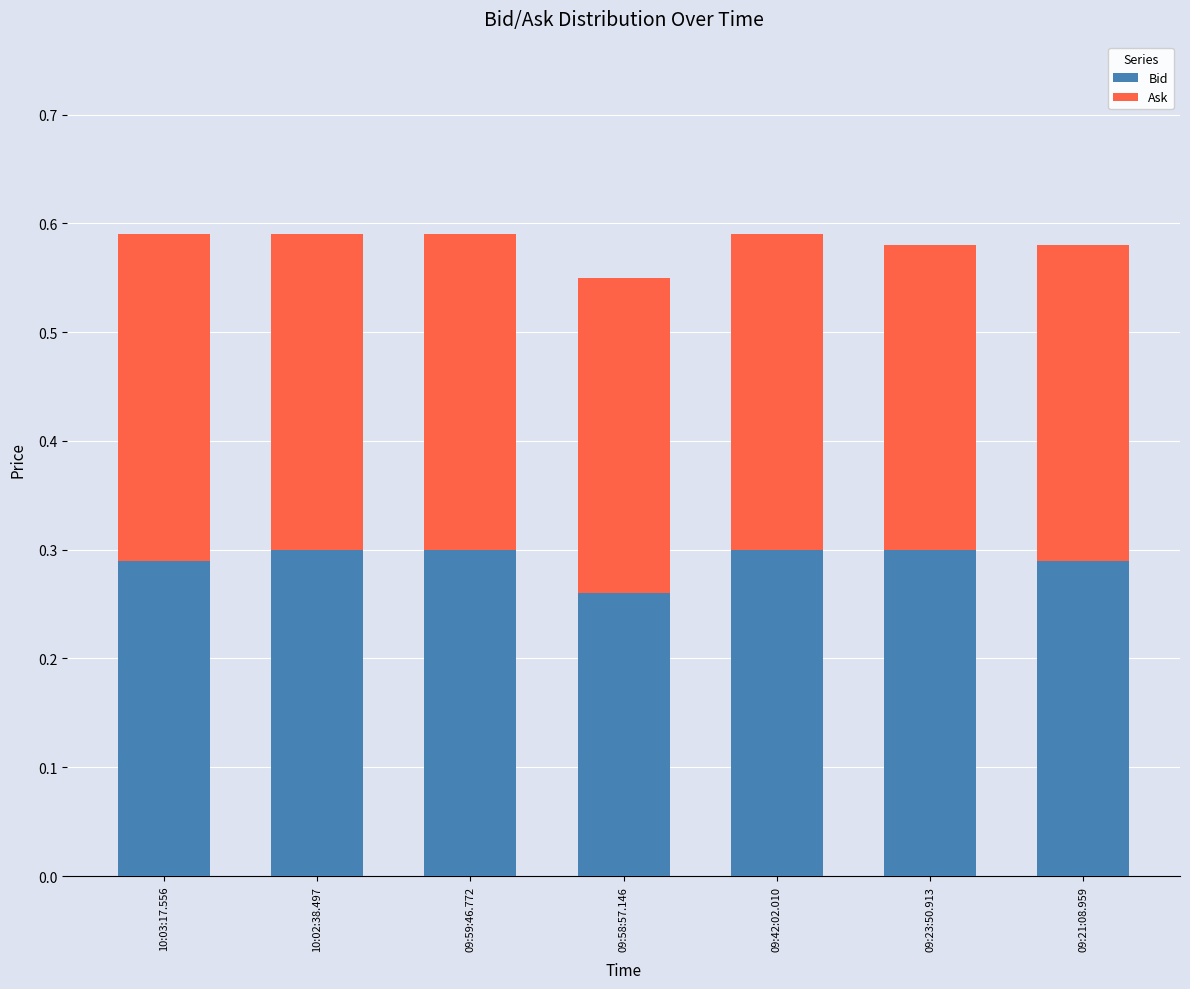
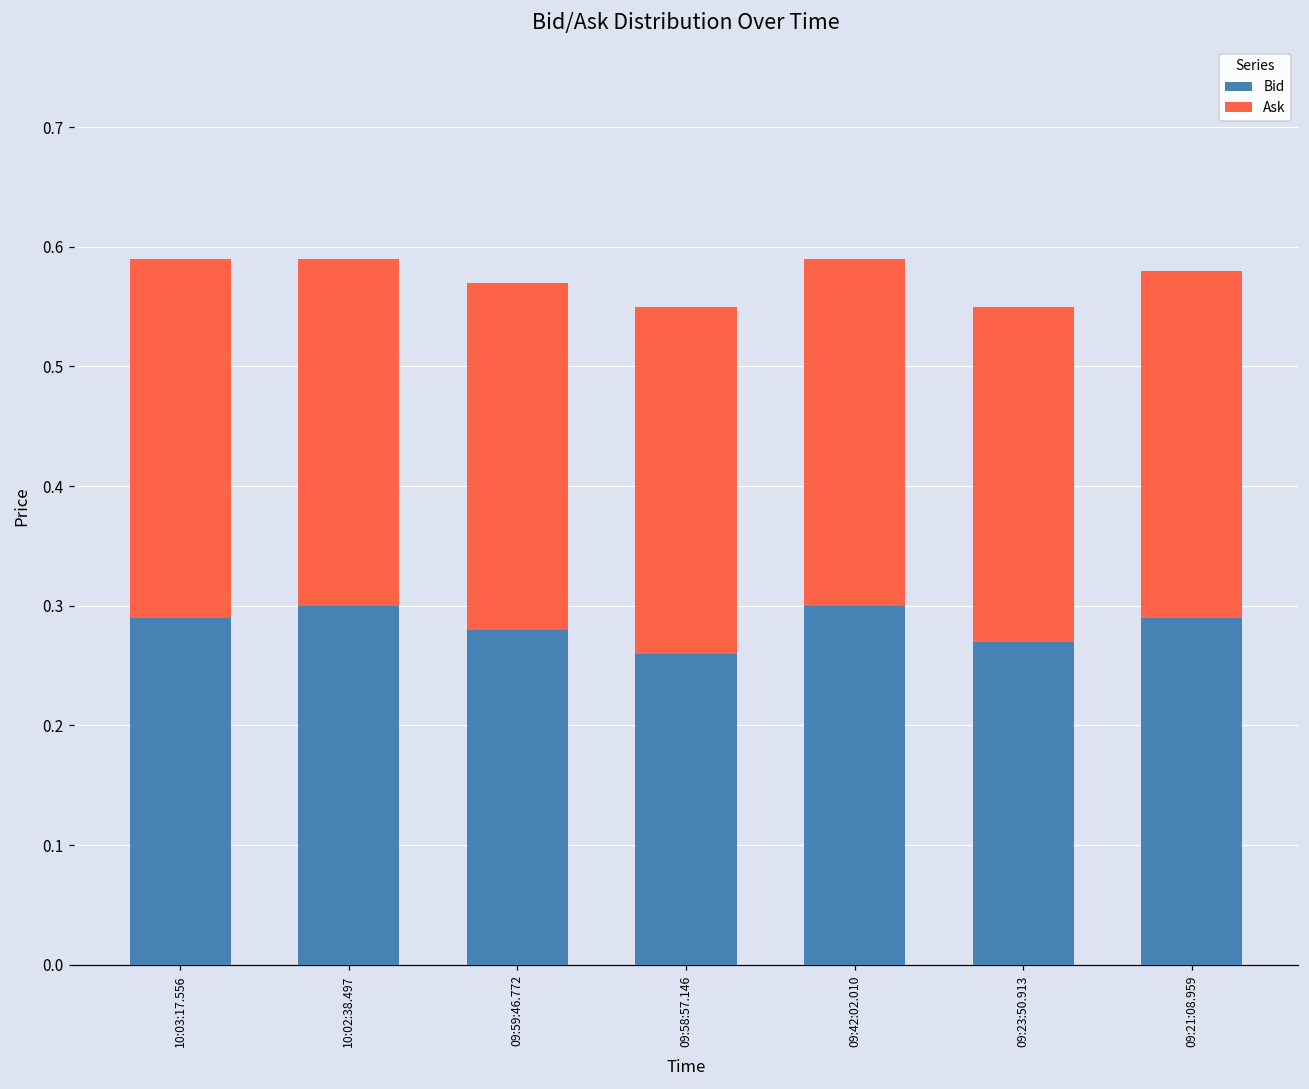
  {
    "Bid": {
      "10:03:17.556": 0.29,
      "10:02:38.497": 0.30,
-     "09:59:46.772": 0.30,
+     "09:59:46.772": 0.28,
      "09:58:57.146": 0.26,
      "09:42:02.010": 0.30,
-     "09:23:50.913": 0.30,
+     "09:23:50.913": 0.27,
      "09:21:08.959": 0.29
    },
    "Ask": {
      "10:03:17.556": 0.30,
      "10:02:38.497": 0.29,
      "09:59:46.772": 0.29,
      "09:58:57.146": 0.29,
      "09:42:02.010": 0.29,
      "09:23:50.913": 0.28,
      "09:21:08.959": 0.29
    }
  }
